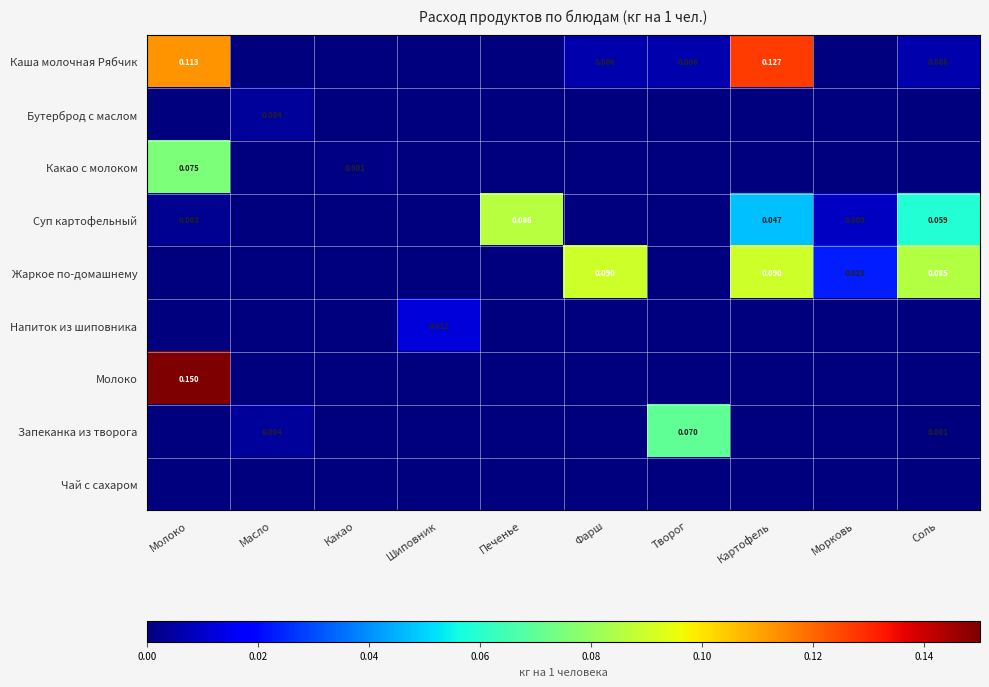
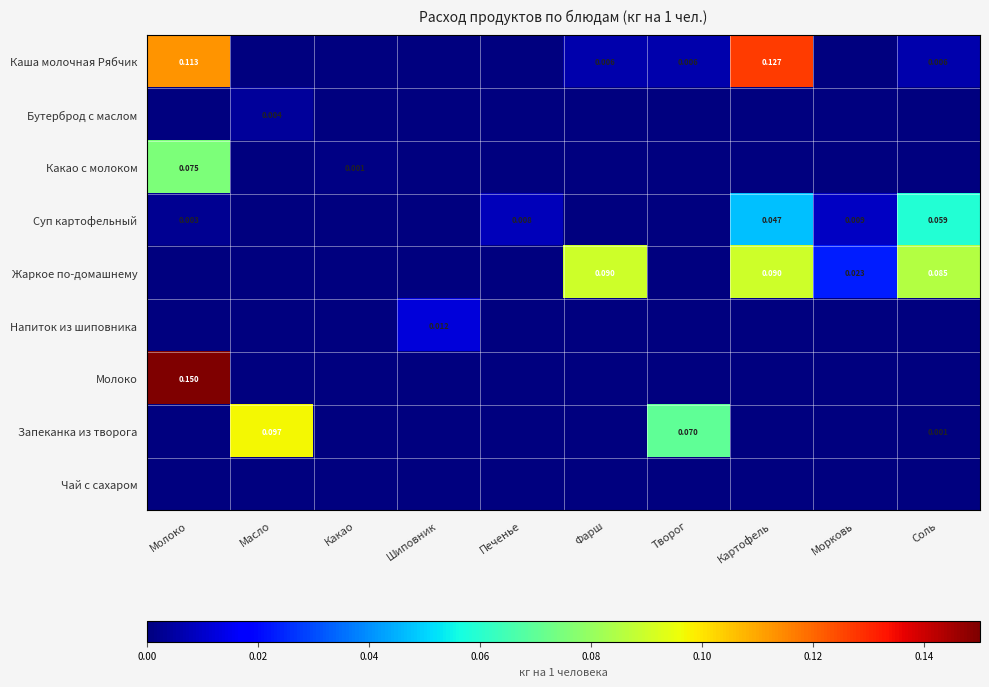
  {
    "Каша молочная Рябчик": {
      "Молоко": 0.113,
      "Фарш": 0.006,
      "Творог": 0.006,
      "Картофель": 0.127,
      "Соль": 0.006
    },
    "Бутерброд с маслом": {
      "Масло": 0.004
    },
    "Какао с молоком": {
      "Молоко": 0.075,
      "Какао": 0.001
    },
    "Суп картофельный": {
      "Молоко": 0.003,
-     "Печенье": 0.086,
+     "Печенье": 0.008,
      "Картофель": 0.047,
      "Морковь": 0.009,
      "Соль": 0.059
    },
    "Жаркое по-домашнему": {
      "Фарш": 0.090,
      "Картофель": 0.090,
      "Морковь": 0.023,
      "Соль": 0.085
    },
    "Напиток из шиповника": {
      "Шиповник": 0.012
    },
    "Молоко": {
      "Молоко": 0.150
    },
    "Запеканка из творога": {
-     "Масло": 0.004,
+     "Масло": 0.097,
      "Творог": 0.070,
      "Соль": 0.001
    }
  }
